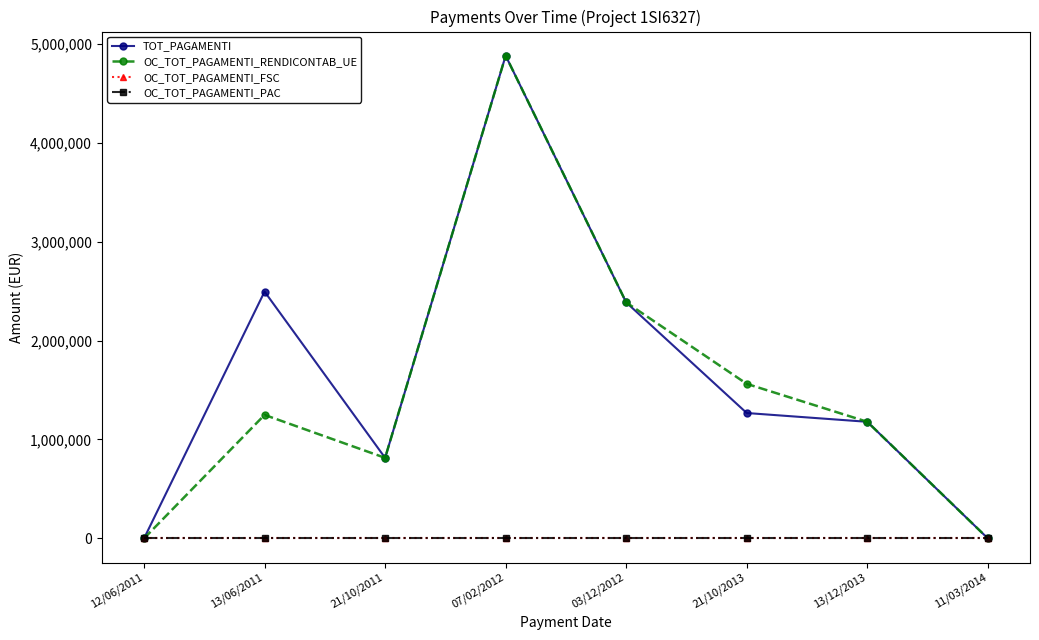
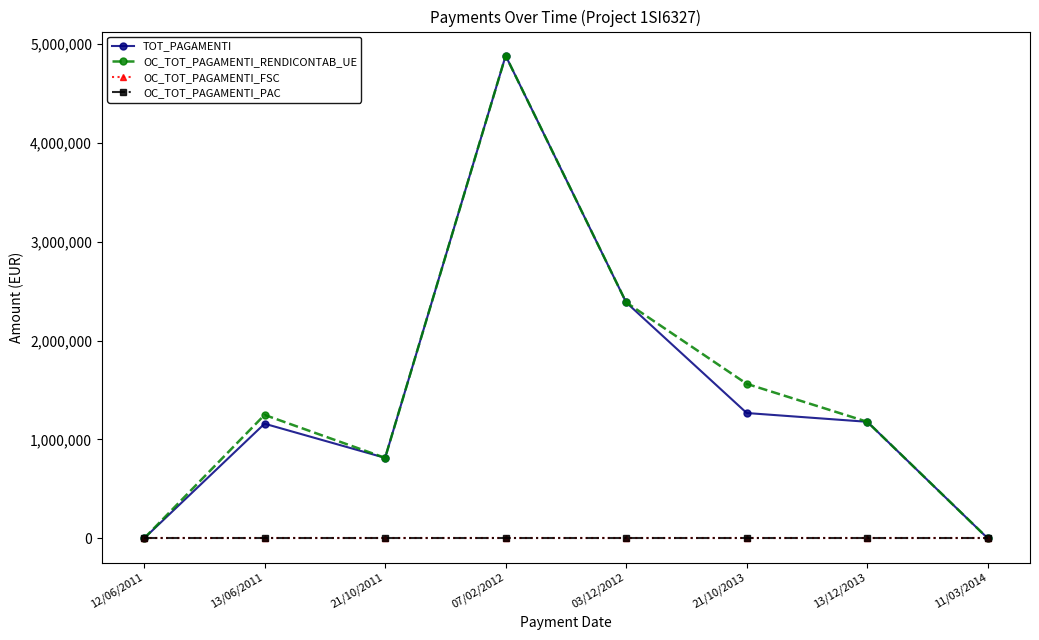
  {
    "TOT_PAGAMENTI": {
-     "13/06/2011": "2,500,000",
+     "13/06/2011": "1,200,000",
      "21/10/2013": "1,300,000"
    },
    "OC_TOT_PAGAMENTI_RENDICONTAB_UE": {
      "13/06/2011": "1,200,000",
      "21/10/2013": "1,600,000"
    },
    "OC_TOT_PAGAMENTI_PAC": {
      "13/06/2011": "0",
      "21/10/2011": "0",
      "07/02/2012": "0",
      "03/12/2012": "0",
      "21/10/2013": "0",
      "13/12/2013": "0"
    }
  }
